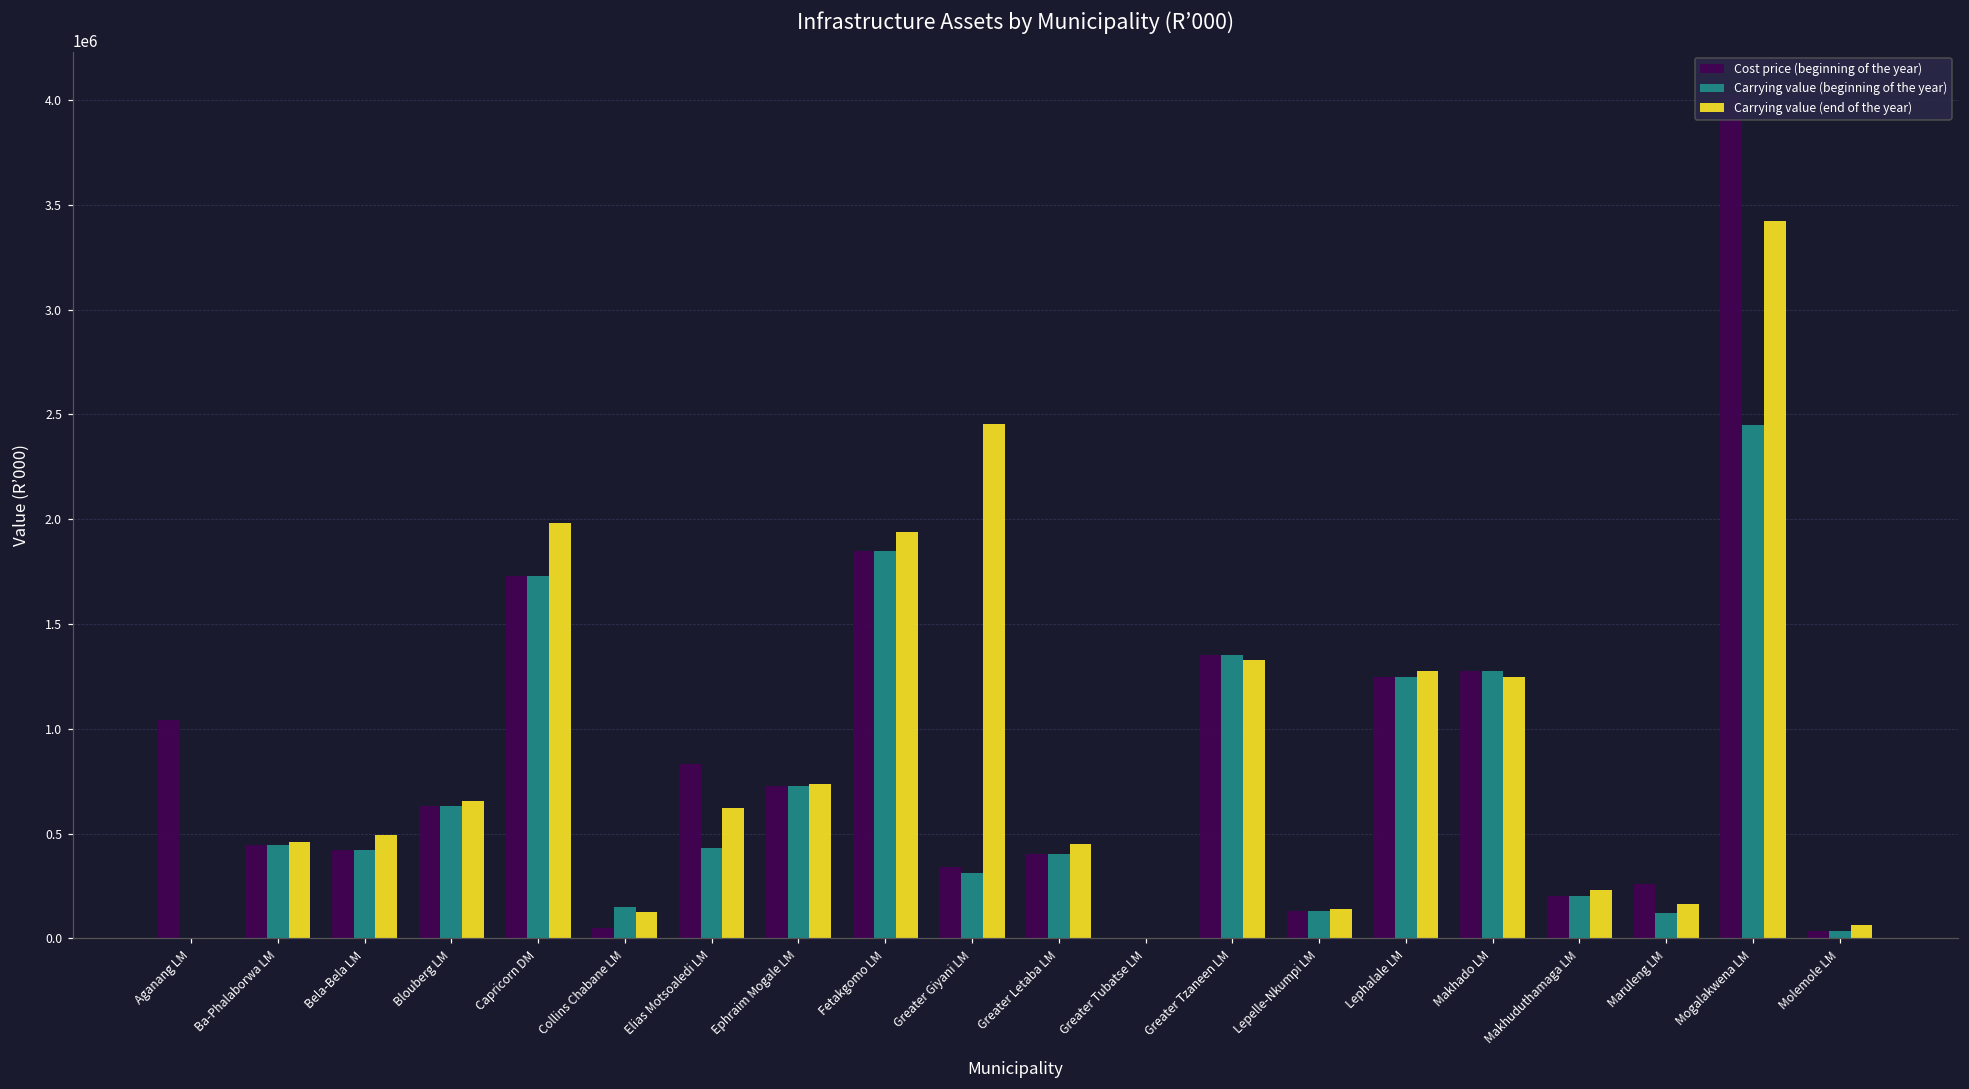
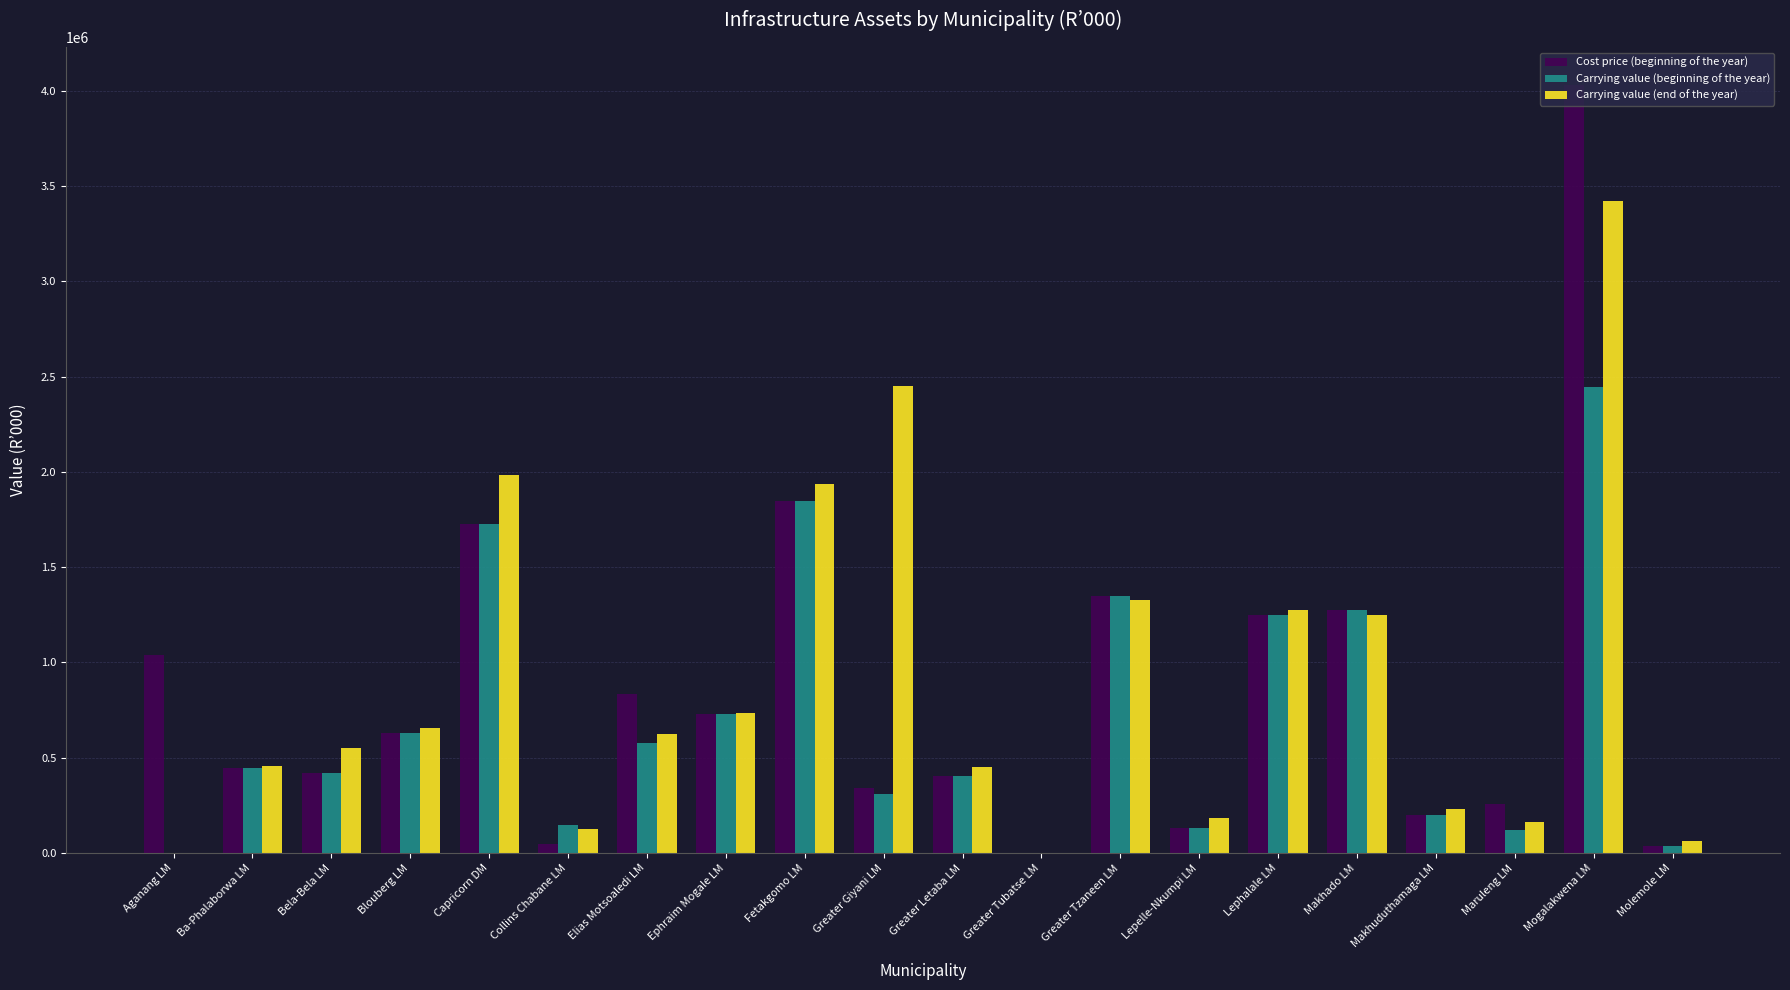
  {
    "Cost price (beginning of the year)": {
      "Aganang LM": 1040000,
      "Ba-Phalaborwa LM": 450000,
      "Bela-Bela LM": 420000,
      "Blouberg LM": 630000,
      "Capricorn DM": 1730000,
      "Collins Chabane LM": 50000,
      "Elias Motsoaledi LM": 830000,
      "Ephraim Mogale LM": 730000,
      "Fetakgomo LM": 1850000,
      "Greater Giyani LM": 340000,
      "Greater Letaba LM": 400000,
      "Greater Tubatse LM": 0,
      "Greater Tzaneen LM": 1350000,
      "Lepelle-Nkumpi LM": 130000,
      "Lephalale LM": 1250000,
      "Makhado LM": 1270000,
      "Makhuduthamaga LM": 200000,
      "Maruleng LM": 260000,
      "Molemole LM": 30000
    },
    "Carrying value (beginning of the year)": {
      "Aganang LM": 0,
      "Ba-Phalaborwa LM": 450000,
      "Bela-Bela LM": 420000,
      "Blouberg LM": 630000,
      "Capricorn DM": 1730000,
      "Collins Chabane LM": 150000,
-     "Elias Motsoaledi LM": 430000,
+     "Elias Motsoaledi LM": 580000,
      "Ephraim Mogale LM": 730000,
      "Fetakgomo LM": 1850000,
      "Greater Giyani LM": 310000,
      "Greater Letaba LM": 400000,
      "Greater Tubatse LM": 0,
      "Greater Tzaneen LM": 1350000,
      "Lepelle-Nkumpi LM": 130000,
      "Lephalale LM": 1250000,
      "Makhado LM": 1270000,
      "Makhuduthamaga LM": 200000,
      "Maruleng LM": 120000,
      "Mogalakwena LM": 2450000,
      "Molemole LM": 30000
    },
    "Carrying value (end of the year)": {
      "Aganang LM": 0,
      "Ba-Phalaborwa LM": 460000,
-     "Bela-Bela LM": 500000,
+     "Bela-Bela LM": 550000,
      "Blouberg LM": 650000,
      "Capricorn DM": 1980000,
      "Collins Chabane LM": 130000,
      "Elias Motsoaledi LM": 620000,
      "Ephraim Mogale LM": 730000,
      "Fetakgomo LM": 1940000,
      "Greater Giyani LM": 2450000,
      "Greater Letaba LM": 450000,
      "Greater Tubatse LM": 0,
      "Greater Tzaneen LM": 1330000,
-     "Lepelle-Nkumpi LM": 140000,
+     "Lepelle-Nkumpi LM": 180000,
      "Lephalale LM": 1280000,
      "Makhado LM": 1250000,
      "Makhuduthamaga LM": 230000,
      "Maruleng LM": 160000,
      "Mogalakwena LM": 3420000,
      "Molemole LM": 60000
    }
  }
